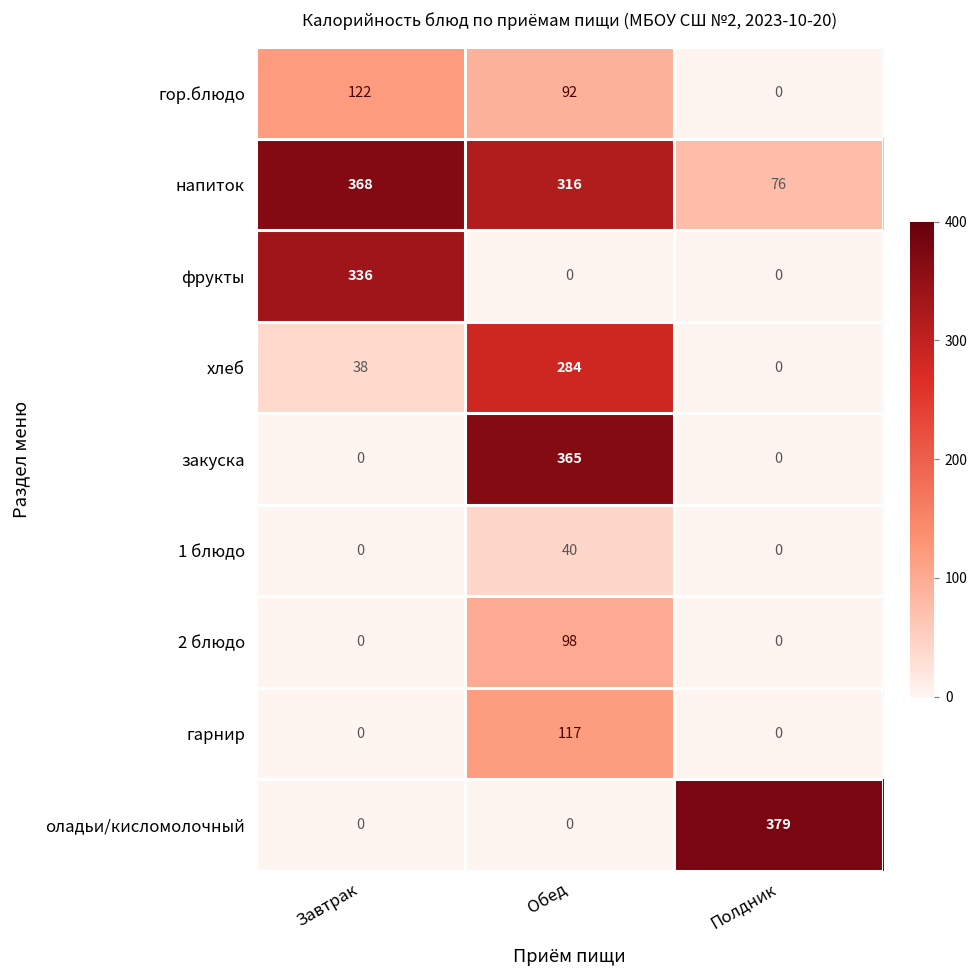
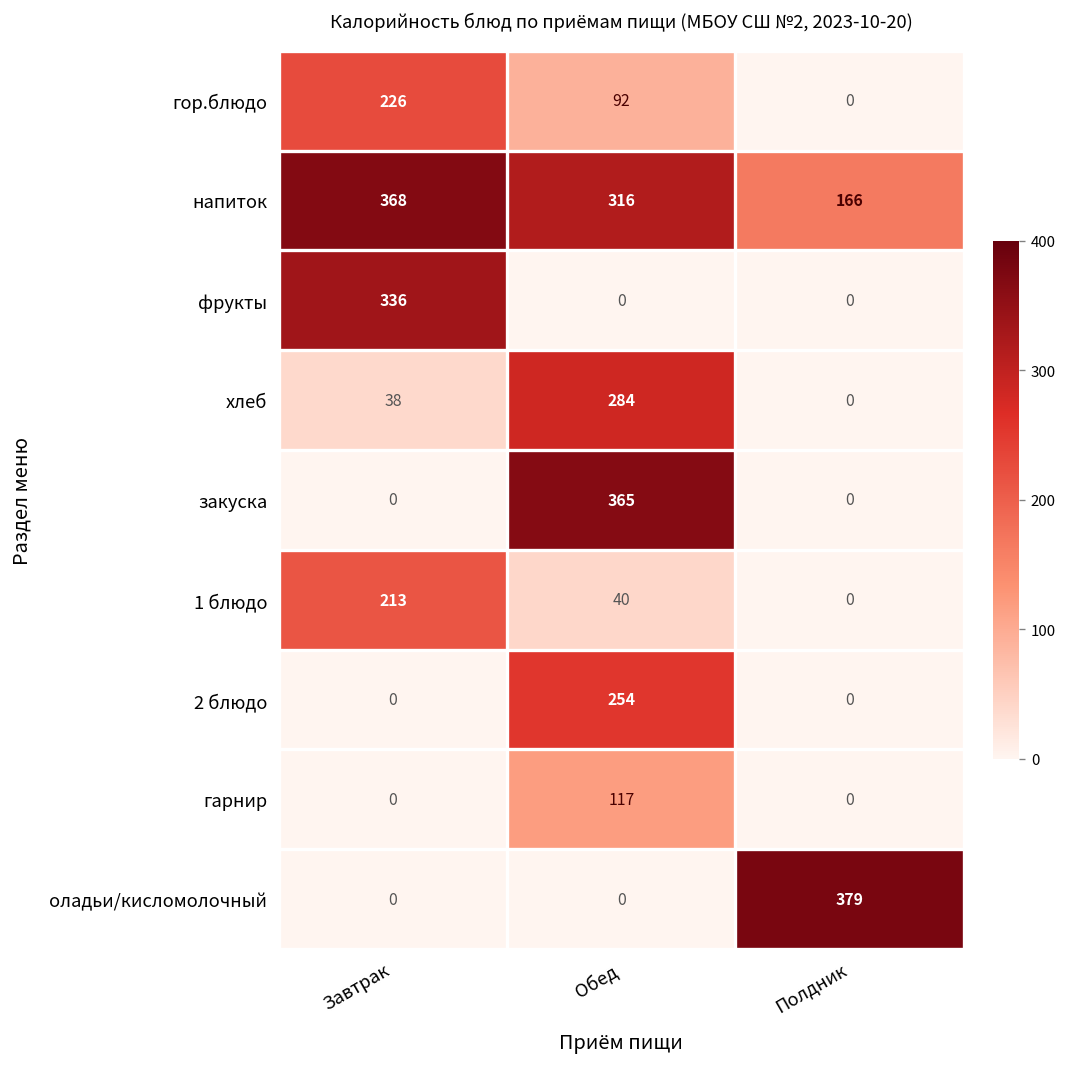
  {
    "гор.блюдо": {
-     "Завтрак": 122,
+     "Завтрак": 226,
      "Обед": 92,
      "Полдник": 0
    },
    "напиток": {
      "Завтрак": 368,
      "Обед": 316,
-     "Полдник": 76
+     "Полдник": 166
    },
    "фрукты": {
      "Завтрак": 336,
      "Обед": 0,
      "Полдник": 0
    },
    "хлеб": {
      "Завтрак": 38,
      "Обед": 284,
      "Полдник": 0
    },
    "закуска": {
      "Завтрак": 0,
      "Обед": 365,
      "Полдник": 0
    },
    "1 блюдо": {
-     "Завтрак": 0,
+     "Завтрак": 213,
      "Обед": 40,
      "Полдник": 0
    },
    "2 блюдо": {
      "Завтрак": 0,
-     "Обед": 98,
+     "Обед": 254,
      "Полдник": 0
    },
    "гарнир": {
      "Завтрак": 0,
      "Обед": 117,
      "Полдник": 0
    },
    "оладьи/кисломолочный": {
      "Завтрак": 0,
      "Обед": 0,
      "Полдник": 379
    }
  }
